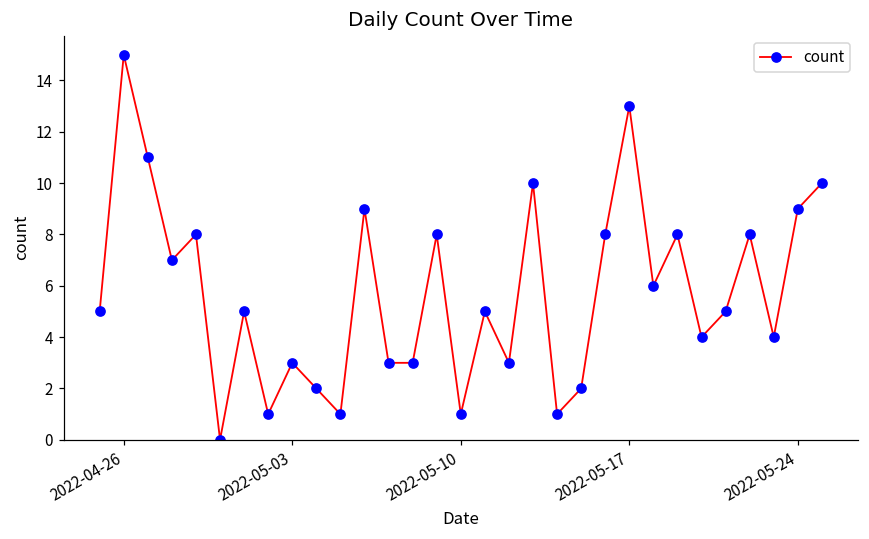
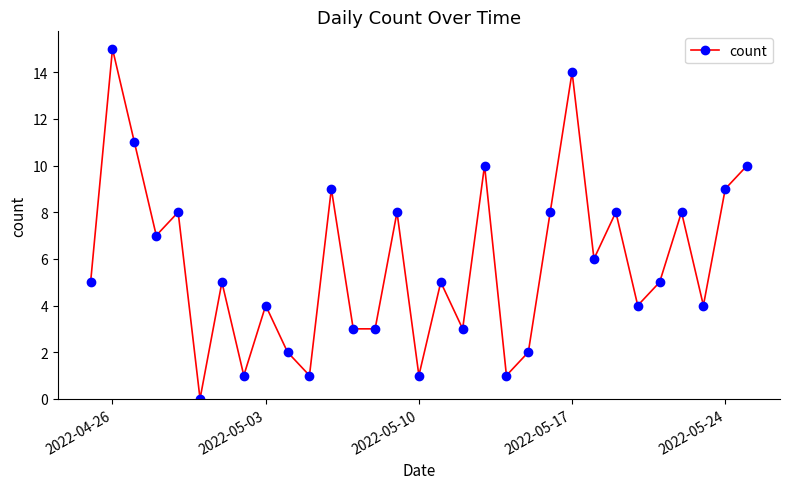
  {
    "2022-04-26": 15,
-   "2022-05-03": 3,
+   "2022-05-03": 4,
    "2022-05-10": 1,
-   "2022-05-17": 13,
+   "2022-05-17": 14,
    "2022-05-24": 9
  }
